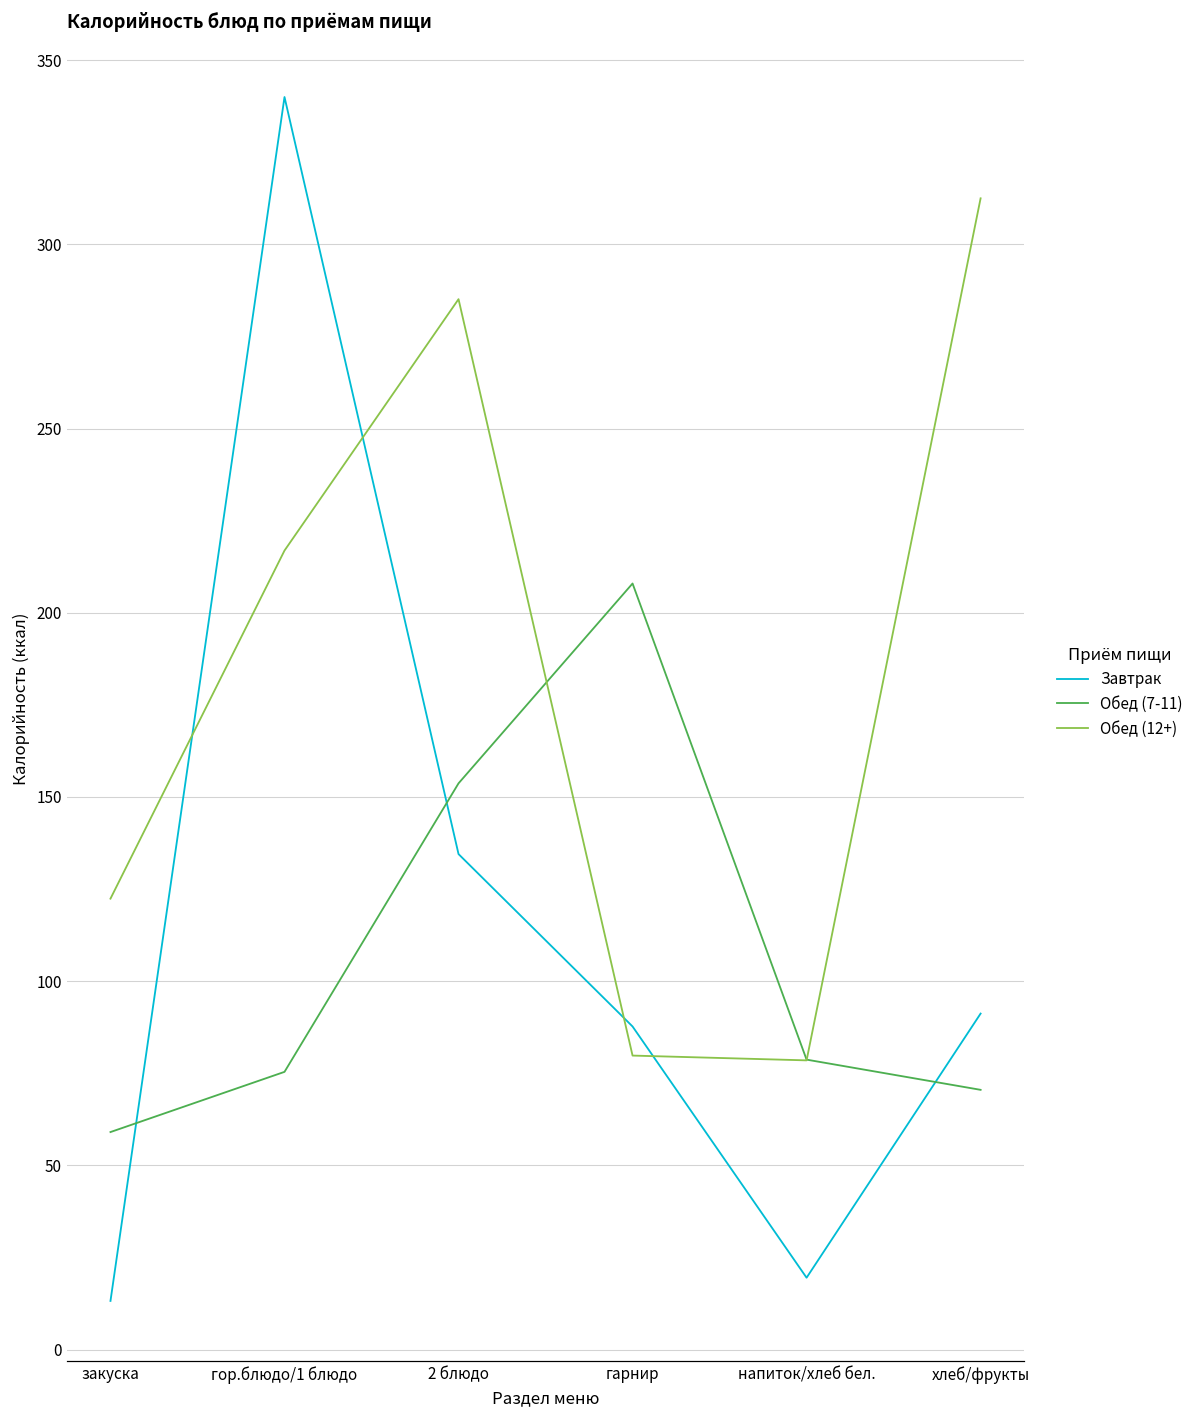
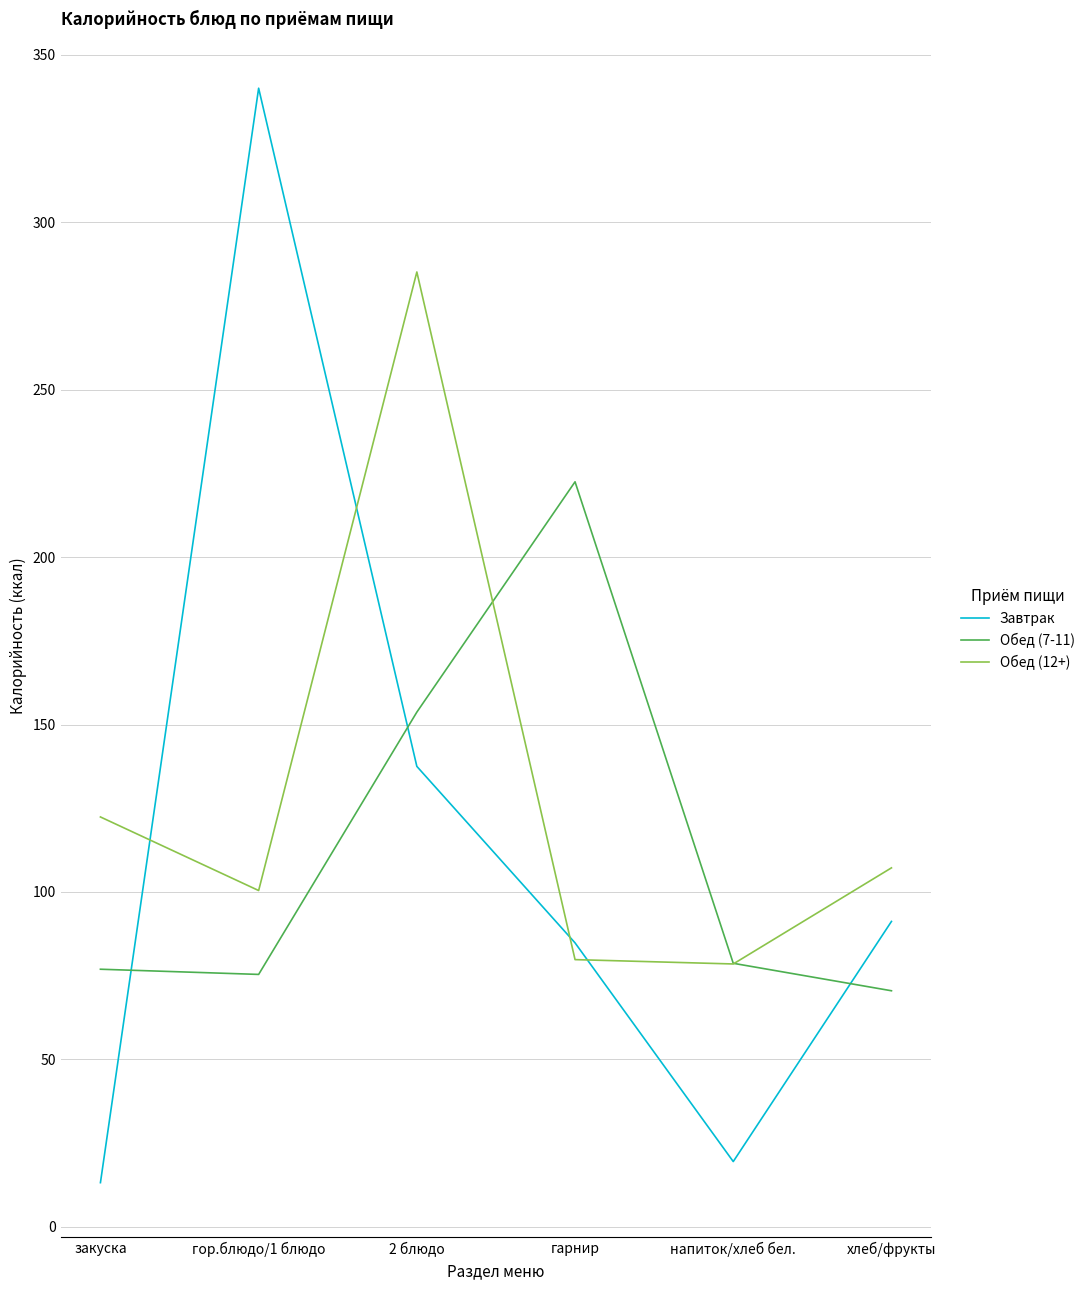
  {
    "Завтрак": {
      "закуска": 13,
      "гор.блюдо/1 блюдо": 340,
-     "2 блюдо": 135,
-     "гарнир": 88,
+     "2 блюдо": 138,
+     "гарнир": 85,
      "напиток/хлеб бел.": 20,
      "хлеб/фрукты": 91
    },
    "Обед (7-11)": {
-     "закуска": 59,
+     "закуска": 77,
      "гор.блюдо/1 блюдо": 75,
      "2 блюдо": 154,
-     "гарнир": 208,
+     "гарнир": 222,
      "хлеб/фрукты": 71
    },
    "Обед (12+)": {
      "закуска": 122,
-     "гор.блюдо/1 блюдо": 217,
+     "гор.блюдо/1 блюдо": 100,
      "2 блюдо": 285,
      "гарнир": 80,
-     "хлеб/фрукты": 313
+     "хлеб/фрукты": 107
    }
  }
